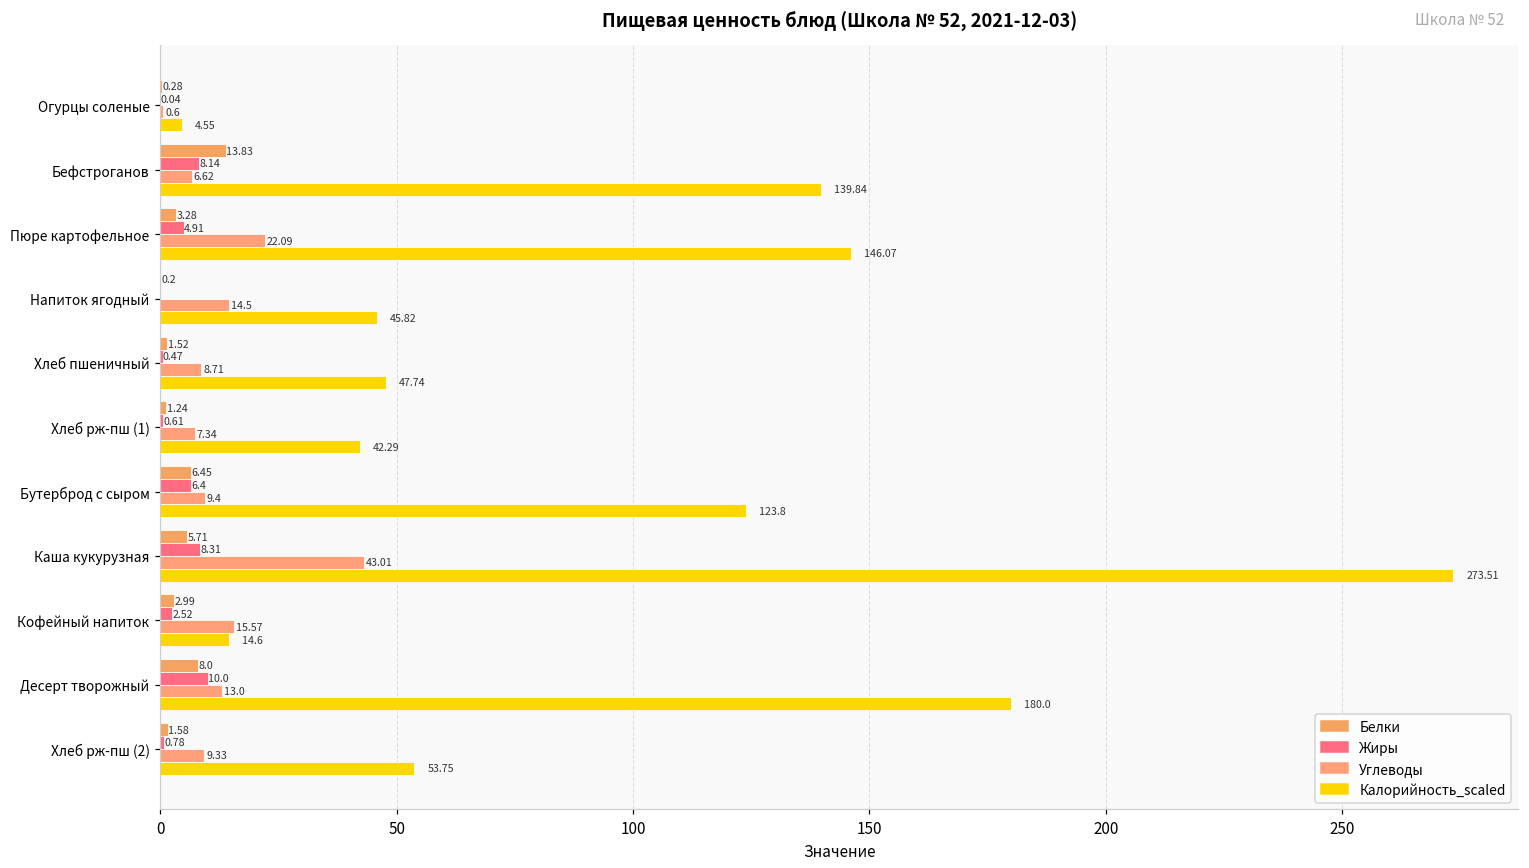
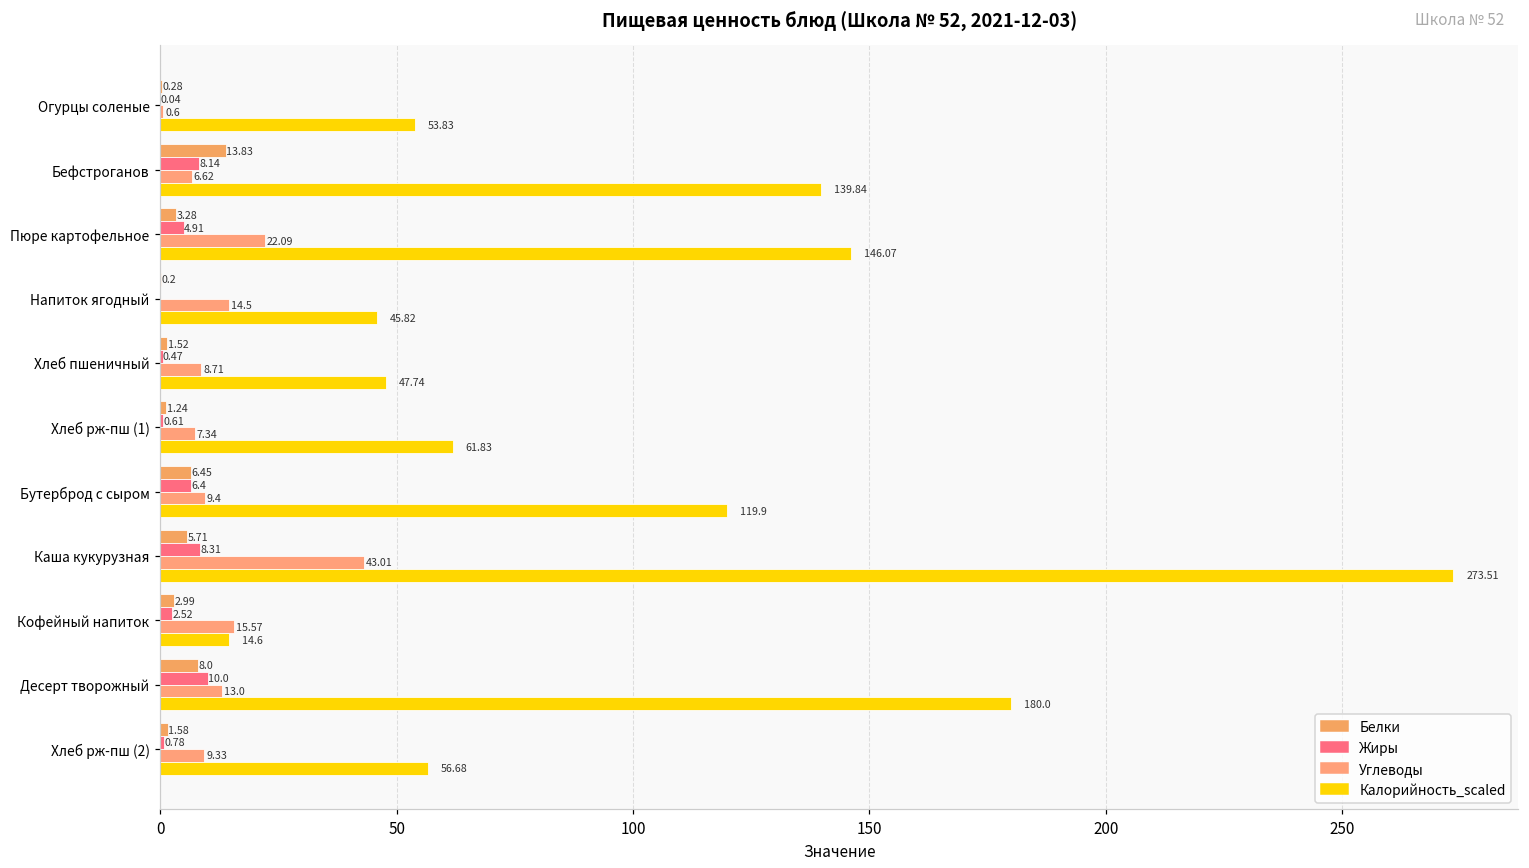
  {
    "Калорийность_scaled": {
-     "Огурцы соленые": 4.55,
+     "Огурцы соленые": 53.83,
      "Бефстроганов": 139.84,
      "Пюре картофельное": 146.07,
      "Напиток ягодный": 45.82,
      "Хлеб пшеничный": 47.74,
-     "Хлеб рж-пш (1)": 42.29,
-     "Бутерброд с сыром": 123.8,
+     "Хлеб рж-пш (1)": 61.83,
+     "Бутерброд с сыром": 119.9,
      "Каша кукурузная": 273.51,
      "Кофейный напиток": 14.6,
      "Десерт творожный": 180.0,
-     "Хлеб рж-пш (2)": 53.75
+     "Хлеб рж-пш (2)": 56.68
    }
  }
